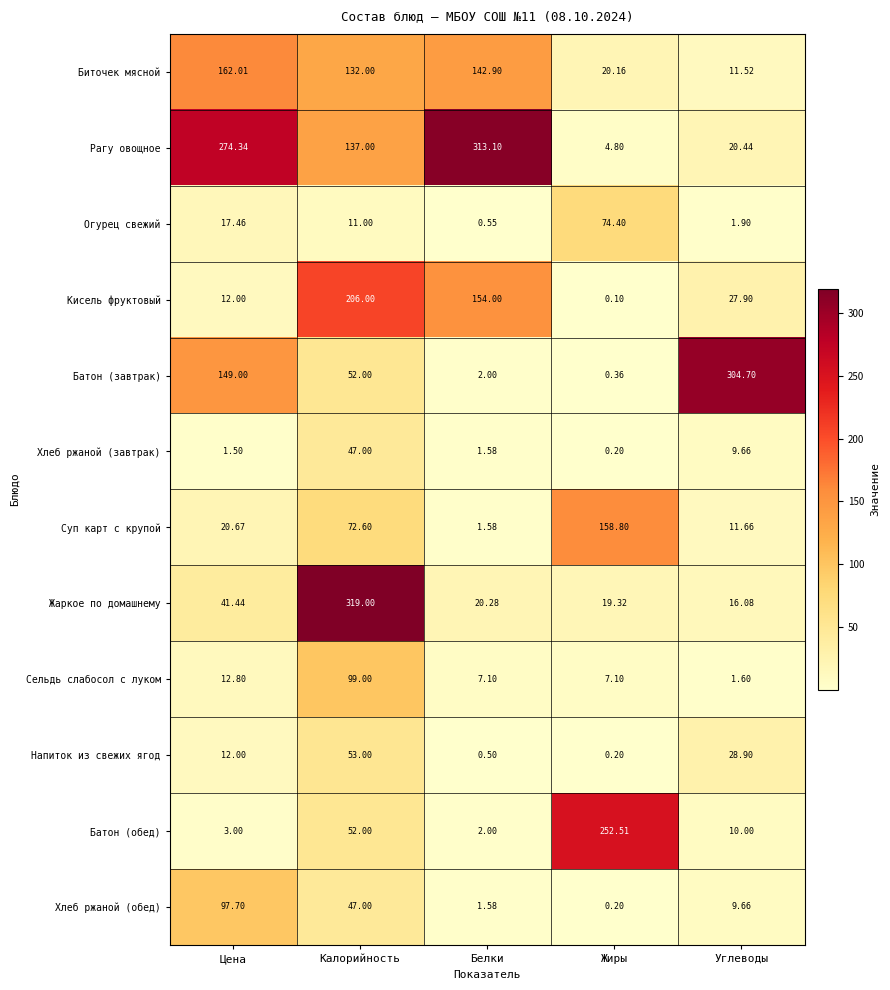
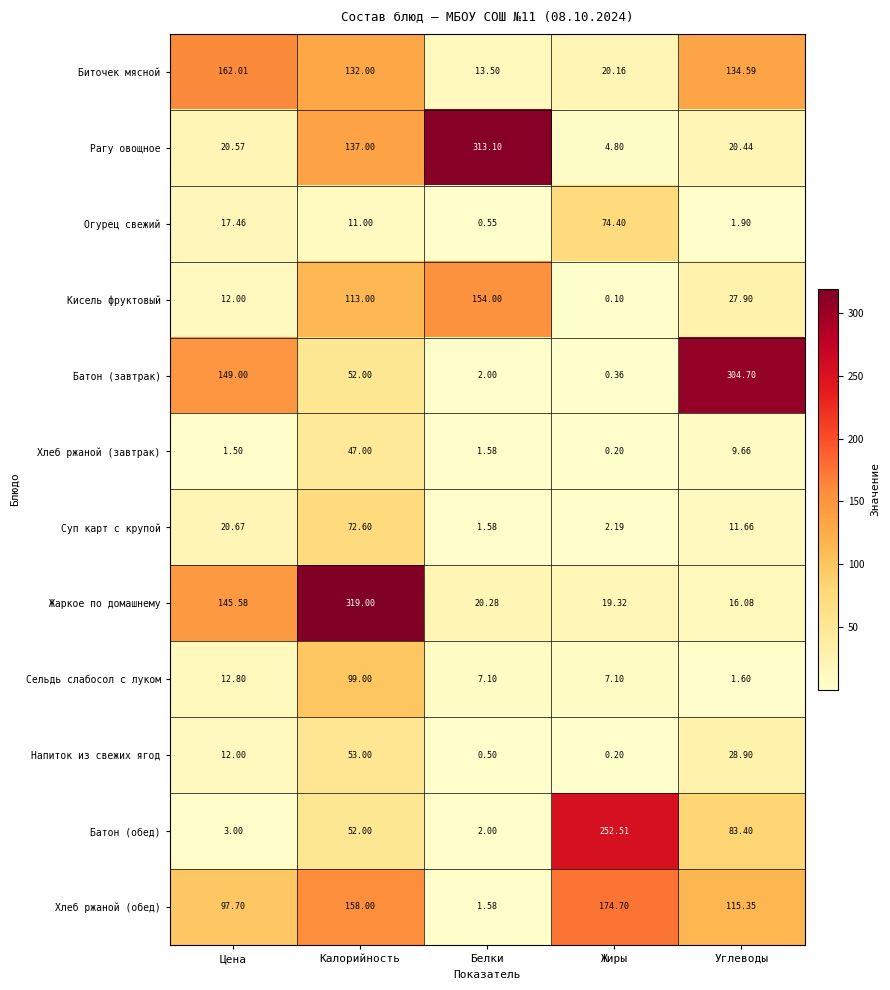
  {
    "Биточек мясной": {
      "Цена": 162.01,
      "Калорийность": 132.00,
-     "Белки": 142.90,
+     "Белки": 13.50,
      "Жиры": 20.16,
-     "Углеводы": 11.52
+     "Углеводы": 134.59
    },
    "Рагу овощное": {
-     "Цена": 274.34,
+     "Цена": 20.57,
      "Калорийность": 137.00,
      "Белки": 313.10,
      "Жиры": 4.80,
      "Углеводы": 20.44
    },
    "Огурец свежий": {
      "Цена": 17.46,
      "Калорийность": 11.00,
      "Белки": 0.55,
      "Жиры": 74.40,
      "Углеводы": 1.90
    },
    "Кисель фруктовый": {
      "Цена": 12.00,
-     "Калорийность": 206.00,
+     "Калорийность": 113.00,
      "Белки": 154.00,
      "Жиры": 0.10,
      "Углеводы": 27.90
    },
    "Батон (завтрак)": {
      "Цена": 149.00,
      "Калорийность": 52.00,
      "Белки": 2.00,
      "Жиры": 0.36,
      "Углеводы": 304.70
    },
    "Хлеб ржаной (завтрак)": {
      "Цена": 1.50,
      "Калорийность": 47.00,
      "Белки": 1.58,
      "Жиры": 0.20,
      "Углеводы": 9.66
    },
    "Суп карт с крупой": {
      "Цена": 20.67,
      "Калорийность": 72.60,
      "Белки": 1.58,
-     "Жиры": 158.80,
+     "Жиры": 2.19,
      "Углеводы": 11.66
    },
    "Жаркое по домашнему": {
-     "Цена": 41.44,
+     "Цена": 145.58,
      "Калорийность": 319.00,
      "Белки": 20.28,
      "Жиры": 19.32,
      "Углеводы": 16.08
    },
    "Сельдь слабосол с луком": {
      "Цена": 12.80,
      "Калорийность": 99.00,
      "Белки": 7.10,
      "Жиры": 7.10,
      "Углеводы": 1.60
    },
    "Напиток из свежих ягод": {
      "Цена": 12.00,
      "Калорийность": 53.00,
      "Белки": 0.50,
      "Жиры": 0.20,
      "Углеводы": 28.90
    },
    "Батон (обед)": {
      "Цена": 3.00,
      "Калорийность": 52.00,
      "Белки": 2.00,
      "Жиры": 252.51,
-     "Углеводы": 10.00
+     "Углеводы": 83.40
    },
    "Хлеб ржаной (обед)": {
      "Цена": 97.70,
-     "Калорийность": 47.00,
+     "Калорийность": 158.00,
      "Белки": 1.58,
-     "Жиры": 0.20,
-     "Углеводы": 9.66
+     "Жиры": 174.70,
+     "Углеводы": 115.35
    }
  }
